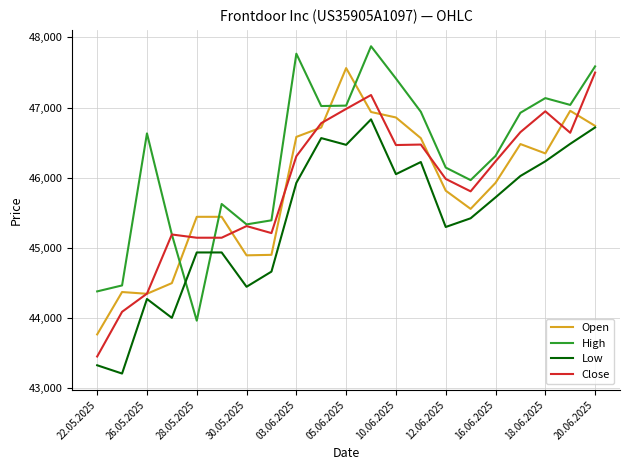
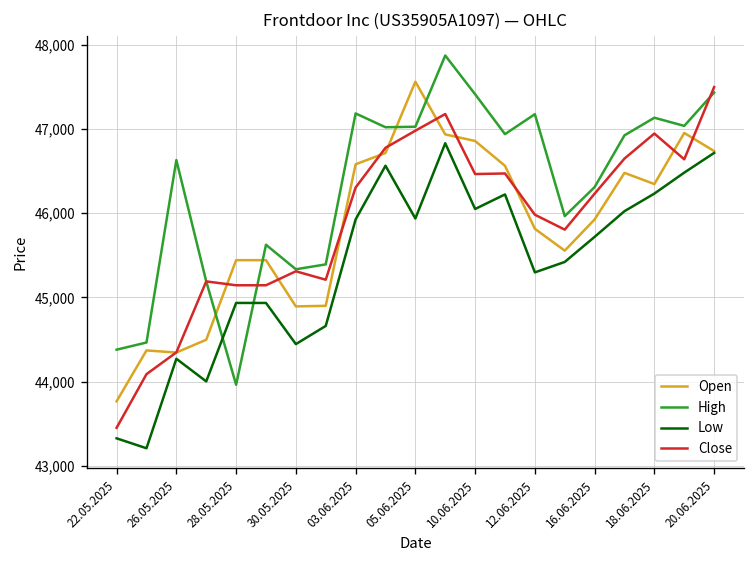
  {
    "Open": {
      "22.05.2025": "43,800",
      "28.05.2025": "45,400",
      "30.05.2025": "44,900",
      "03.06.2025": "46,600",
      "05.06.2025": "47,600",
      "10.06.2025": "46,900",
      "12.06.2025": "45,800",
      "16.06.2025": "45,900",
      "18.06.2025": "46,300"
    },
    "High": {
      "22.05.2025": "44,400",
      "26.05.2025": "46,600",
      "28.05.2025": "44,000",
-     "03.06.2025": "47,800",
+     "03.06.2025": "47,200",
      "05.06.2025": "47,000",
      "10.06.2025": "47,400",
-     "12.06.2025": "46,100",
+     "12.06.2025": "47,200",
      "16.06.2025": "46,300",
      "18.06.2025": "47,100",
-     "20.06.2025": "47,600"
+     "20.06.2025": "47,400"
    },
    "Low": {
      "22.05.2025": "43,300",
      "26.05.2025": "44,300",
      "28.05.2025": "44,900",
      "30.05.2025": "44,400",
      "03.06.2025": "45,900",
-     "05.06.2025": "46,500",
+     "05.06.2025": "45,900",
      "10.06.2025": "46,100",
      "12.06.2025": "45,300",
      "16.06.2025": "45,700",
      "18.06.2025": "46,200"
    },
    "Close": {
      "22.05.2025": "43,500",
      "28.05.2025": "45,100",
      "03.06.2025": "46,300",
      "05.06.2025": "47,000",
      "10.06.2025": "46,500",
      "12.06.2025": "46,000",
      "16.06.2025": "46,200",
      "18.06.2025": "46,900",
      "20.06.2025": "47,500"
    }
  }
